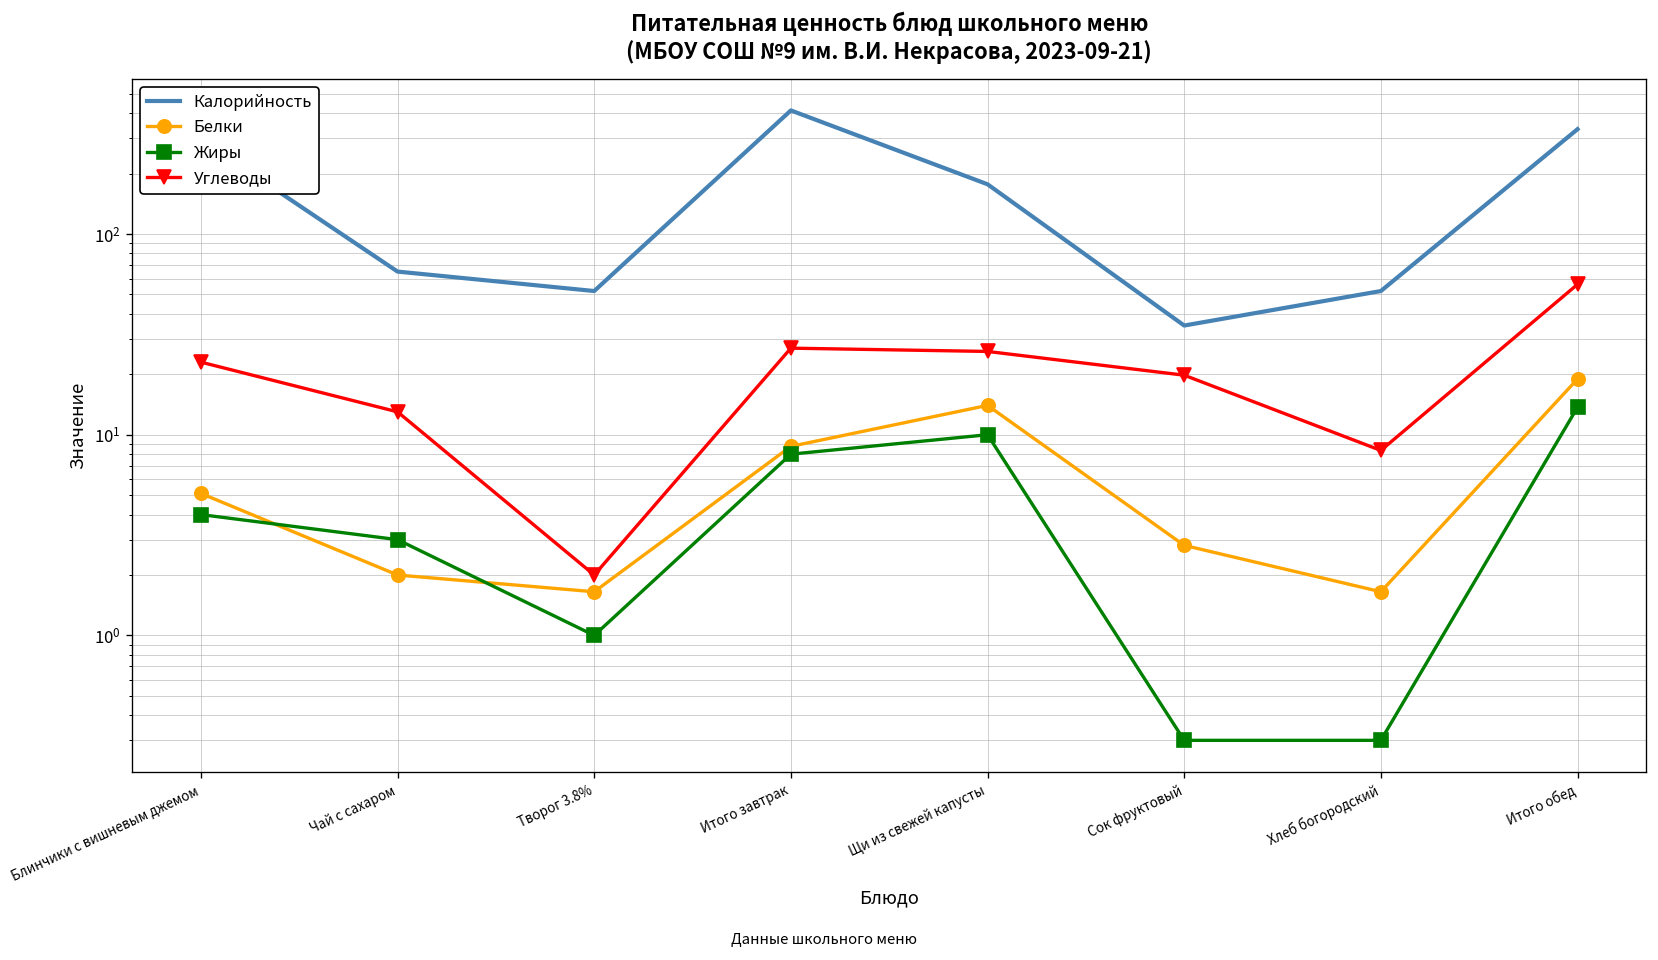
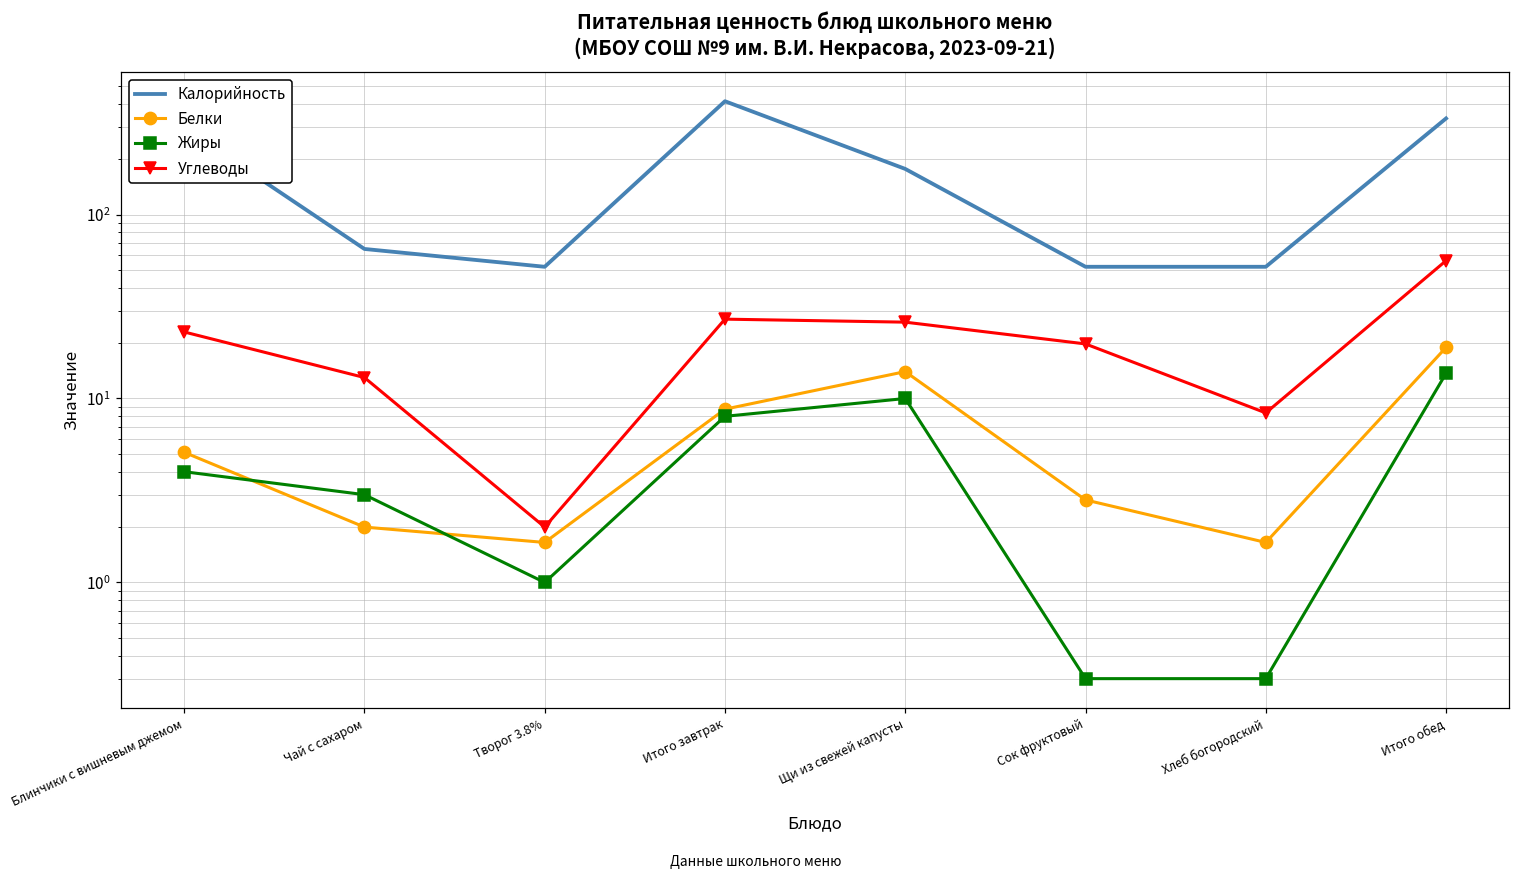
  {
    "Калорийность": {
      "Чай с сахаром": 65,
      "Творог 3.8%": 52,
      "Итого завтрак": 410,
      "Щи из свежей капусты": 180,
-     "Сок фруктовый": 35,
+     "Сок фруктовый": 52,
      "Хлеб богородский": 52,
      "Итого обед": 330
    },
    "Белки": {
      "Блинчики с вишневым джемом": 5,
      "Чай с сахаром": 2,
      "Творог 3.8%": 1.7,
      "Итого завтрак": 9,
      "Щи из свежей капусты": 14,
      "Сок фруктовый": 2.8,
      "Хлеб богородский": 1.7,
      "Итого обед": 19
    },
    "Жиры": {
      "Блинчики с вишневым джемом": 4,
      "Чай с сахаром": 3,
      "Творог 3.8%": 1,
      "Итого завтрак": 8,
      "Щи из свежей капусты": 10,
      "Сок фруктовый": 0.30,
      "Хлеб богородский": 0.30,
      "Итого обед": 14
    },
    "Углеводы": {
      "Блинчики с вишневым джемом": 23,
      "Чай с сахаром": 13,
      "Творог 3.8%": 2,
      "Итого завтрак": 27,
      "Щи из свежей капусты": 26,
      "Сок фруктовый": 20,
      "Хлеб богородский": 8,
      "Итого обед": 56
    }
  }
